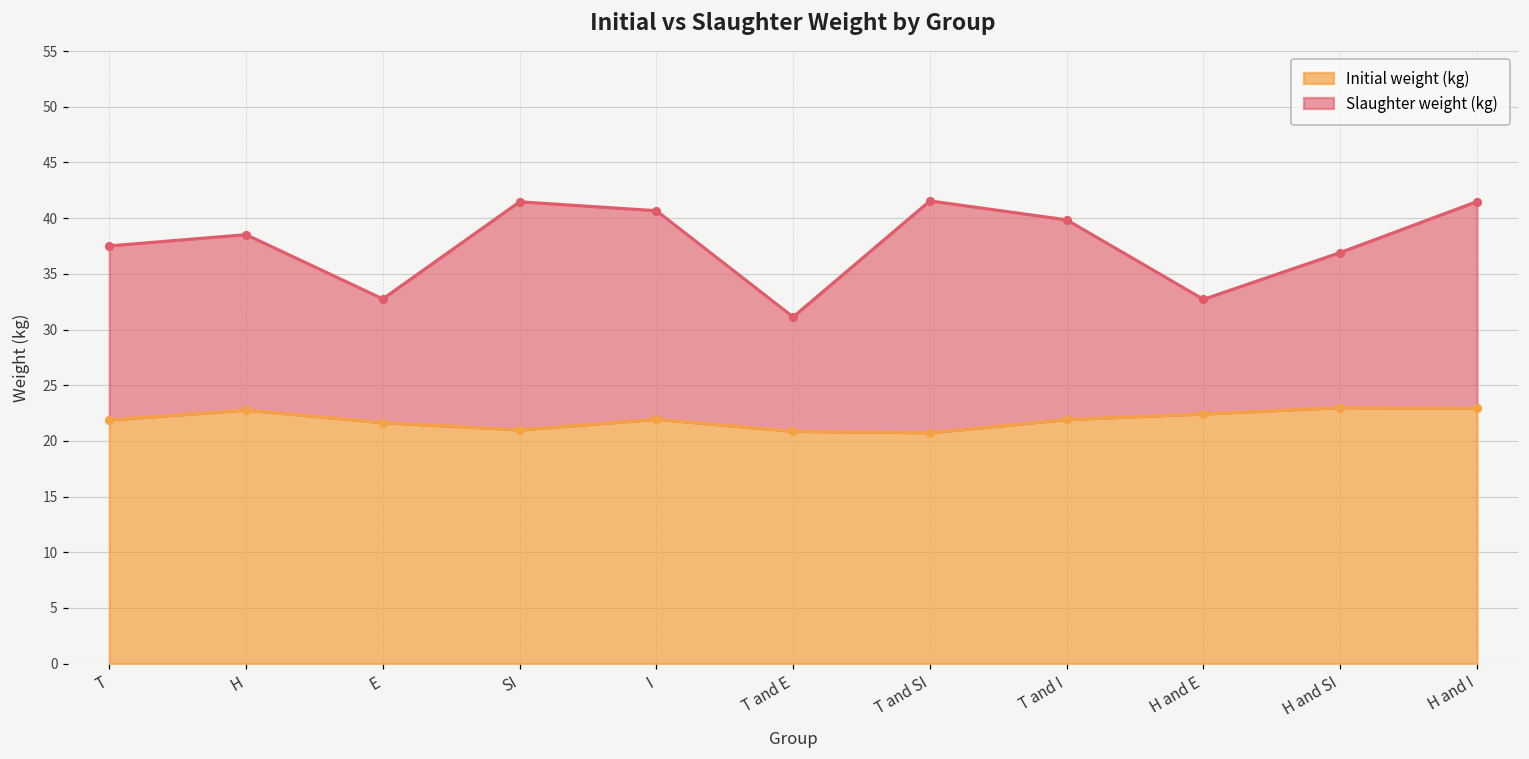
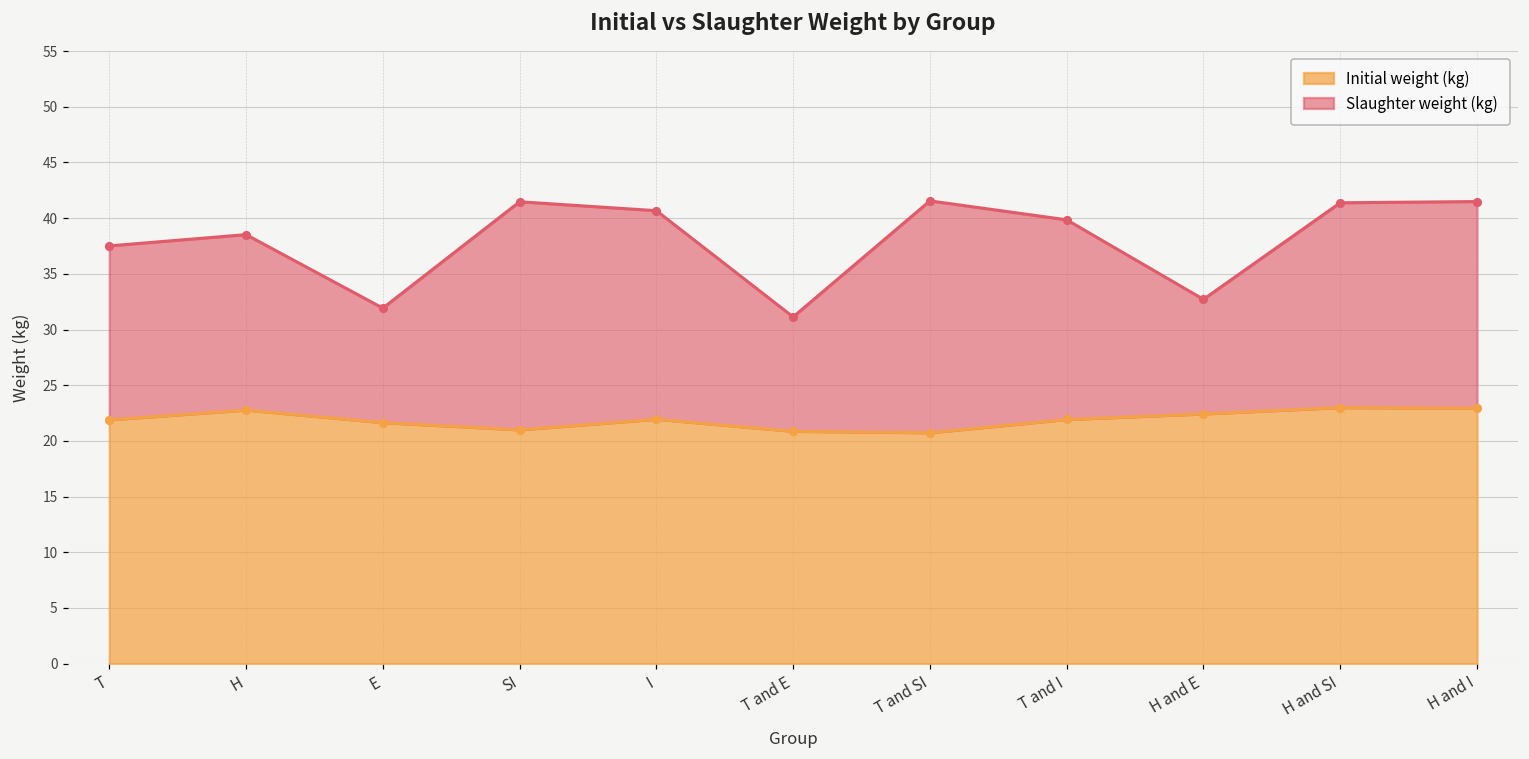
  {
    "Initial weight (kg)": {
      "T": 21.9,
      "H": 22.8,
      "E": 21.6,
      "SI": 21.0,
      "I": 21.9,
      "T and E": 20.9,
      "T and SI": 20.7,
      "T and I": 21.9,
      "H and E": 22.4,
      "H and SI": 23.0,
      "H and I": 22.9
    },
    "Slaughter weight (kg)": {
      "T": 37.5,
      "H": 38.5,
-     "E": 32.8,
+     "E": 31.9,
      "SI": 41.5,
      "I": 40.7,
      "T and E": 31.1,
      "T and SI": 41.6,
      "T and I": 39.9,
      "H and E": 32.7,
-     "H and SI": 36.9,
+     "H and SI": 41.4,
      "H and I": 41.5
    }
  }
